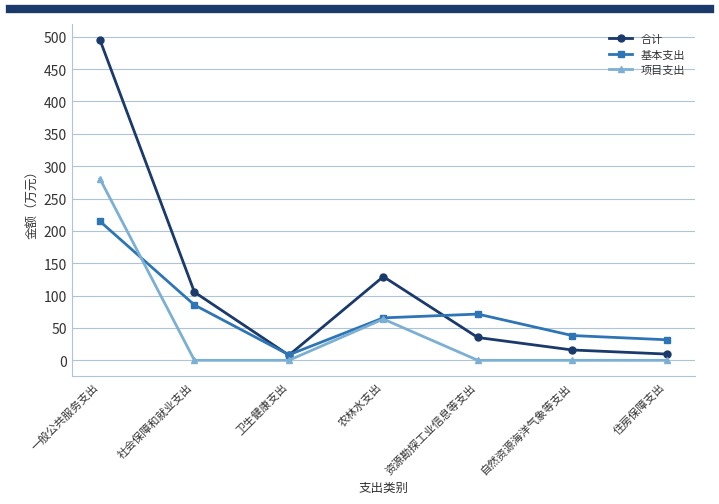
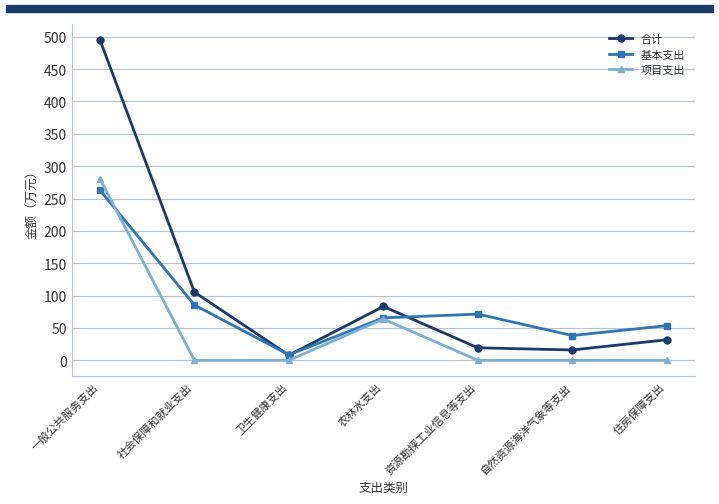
  {
    "合计": {
      "一般公共服务支出": 490,
      "社会保障和就业支出": 110,
-     "农林水支出": 130,
-     "资源勘探工业信息等支出": 40,
+     "农林水支出": 80,
+     "资源勘探工业信息等支出": 20,
      "自然资源海洋气象等支出": 20,
-     "住房保障支出": 10
+     "住房保障支出": 30
    },
    "基本支出": {
-     "一般公共服务支出": 210,
+     "一般公共服务支出": 260,
      "社会保障和就业支出": 90,
      "资源勘探工业信息等支出": 70,
      "自然资源海洋气象等支出": 40,
-     "住房保障支出": 30
+     "住房保障支出": 50
    },
    "项目支出": {
      "一般公共服务支出": 280,
      "社会保障和就业支出": 0,
      "卫生健康支出": 0,
      "资源勘探工业信息等支出": 0,
      "自然资源海洋气象等支出": 0,
      "住房保障支出": 0
    }
  }
